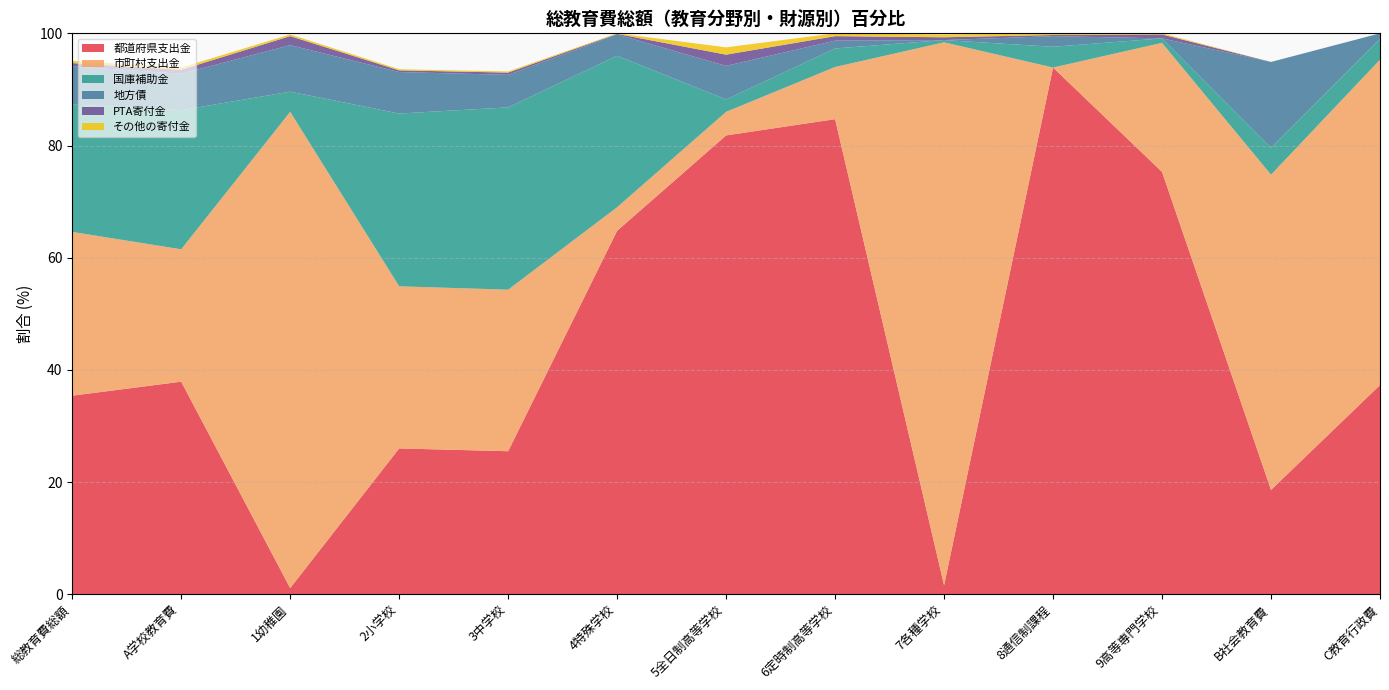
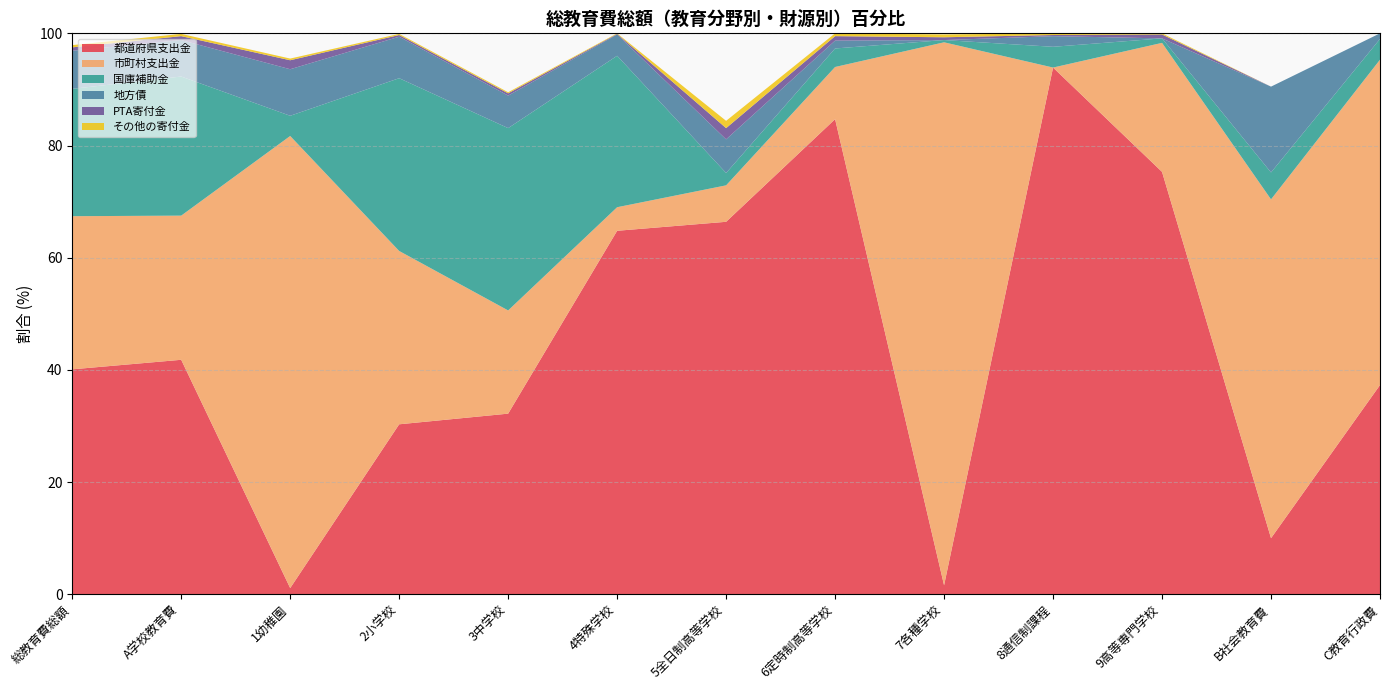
  {
    "都道府県支出金": {
-     "総教育費総額": 35,
-     "A学校教育費": 38,
+     "総教育費総額": 40,
+     "A学校教育費": 42,
      "1幼稚園": 1,
-     "2小学校": 26,
-     "3中学校": 26,
+     "2小学校": 30,
+     "3中学校": 32,
      "4特殊学校": 65,
-     "5全日制高等学校": 82,
+     "5全日制高等学校": 66,
      "6定時制高等学校": 85,
      "7各種学校": 2,
      "9高等専門学校": 75,
-     "B社会教育費": 19,
+     "B社会教育費": 10,
      "C教育行政費": 37
    },
    "市町村支出金": {
-     "総教育費総額": 29,
-     "A学校教育費": 24,
-     "1幼稚園": 85,
-     "2小学校": 29,
-     "3中学校": 29,
+     "総教育費総額": 27,
+     "A学校教育費": 26,
+     "1幼稚園": 81,
+     "2小学校": 31,
+     "3中学校": 18,
      "4特殊学校": 4,
-     "5全日制高等学校": 4,
+     "5全日制高等学校": 7,
      "6定時制高等学校": 9,
      "9高等専門学校": 23,
-     "B社会教育費": 56,
+     "B社会教育費": 60,
      "C教育行政費": 58
    },
    "PTA寄付金": {
      "5全日制高等学校": 2,
      "6定時制高等学校": 1,
      "7各種学校": 1
    },
    "その他の寄付金": {
      "5全日制高等学校": 1,
      "6定時制高等学校": 1,
      "7各種学校": 1
    }
  }
